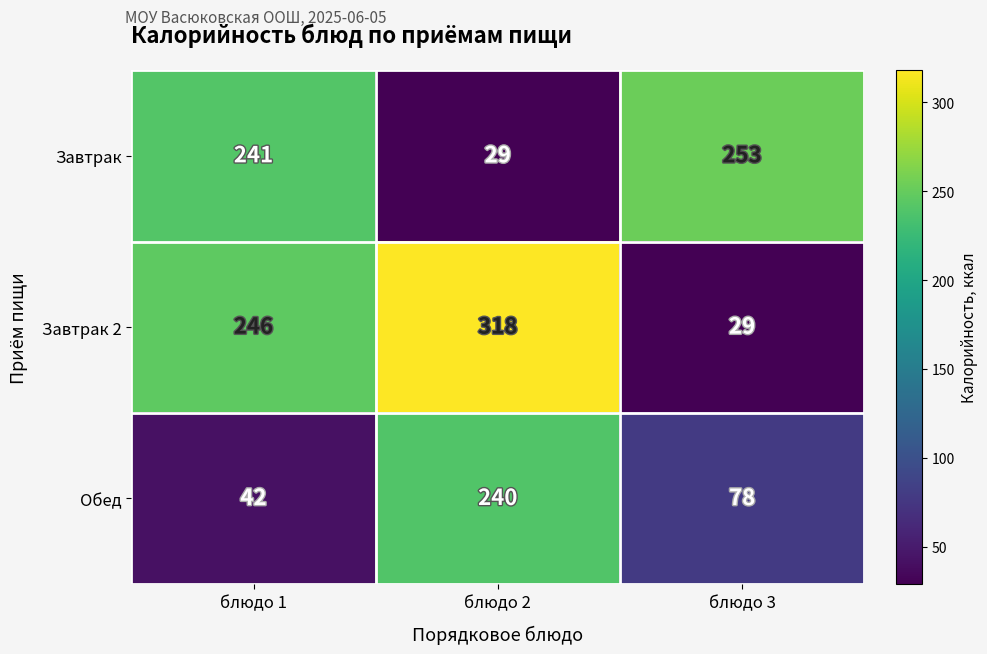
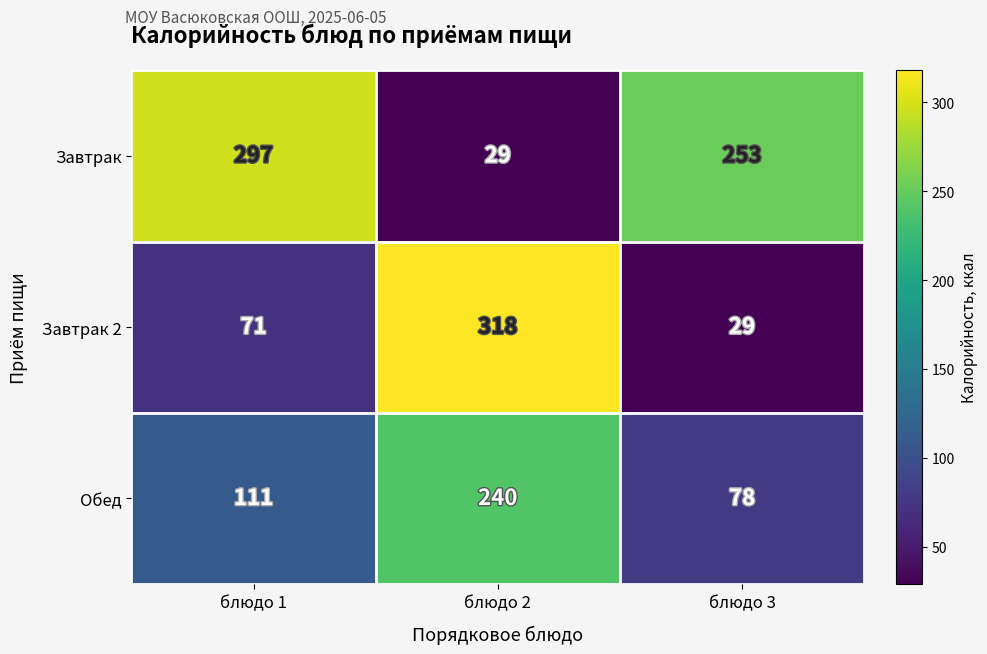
  {
    "Завтрак": {
-     "блюдо 1": 241,
+     "блюдо 1": 297,
      "блюдо 2": 29,
      "блюдо 3": 253
    },
    "Завтрак 2": {
-     "блюдо 1": 246,
+     "блюдо 1": 71,
      "блюдо 2": 318,
      "блюдо 3": 29
    },
    "Обед": {
-     "блюдо 1": 42,
+     "блюдо 1": 111,
      "блюдо 2": 240,
      "блюдо 3": 78
    }
  }
